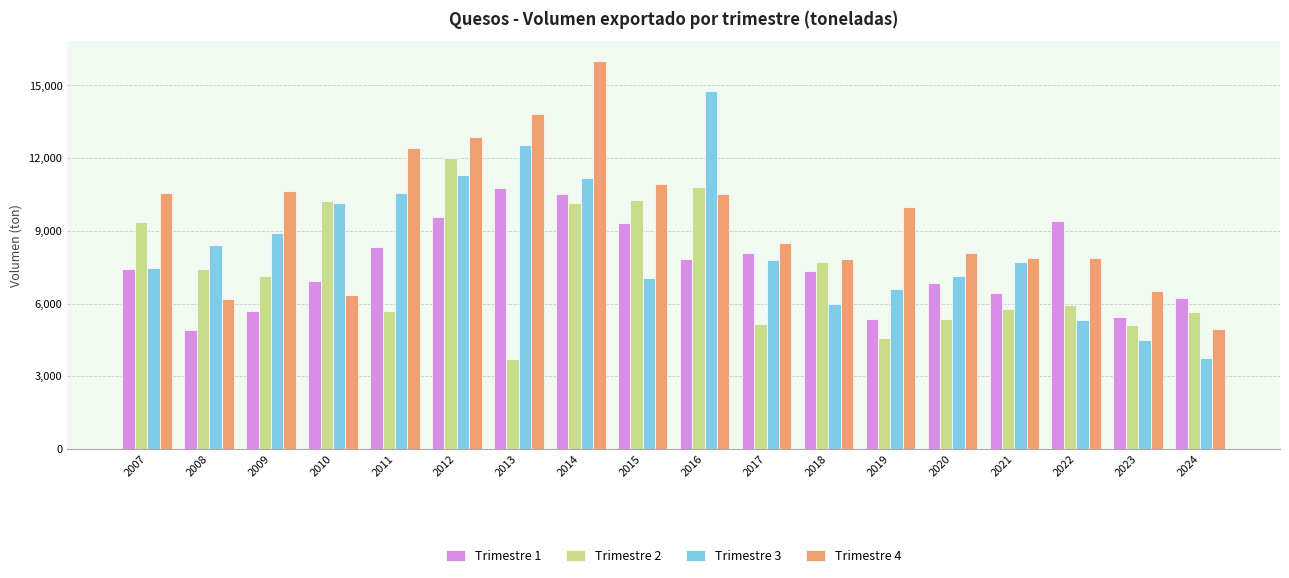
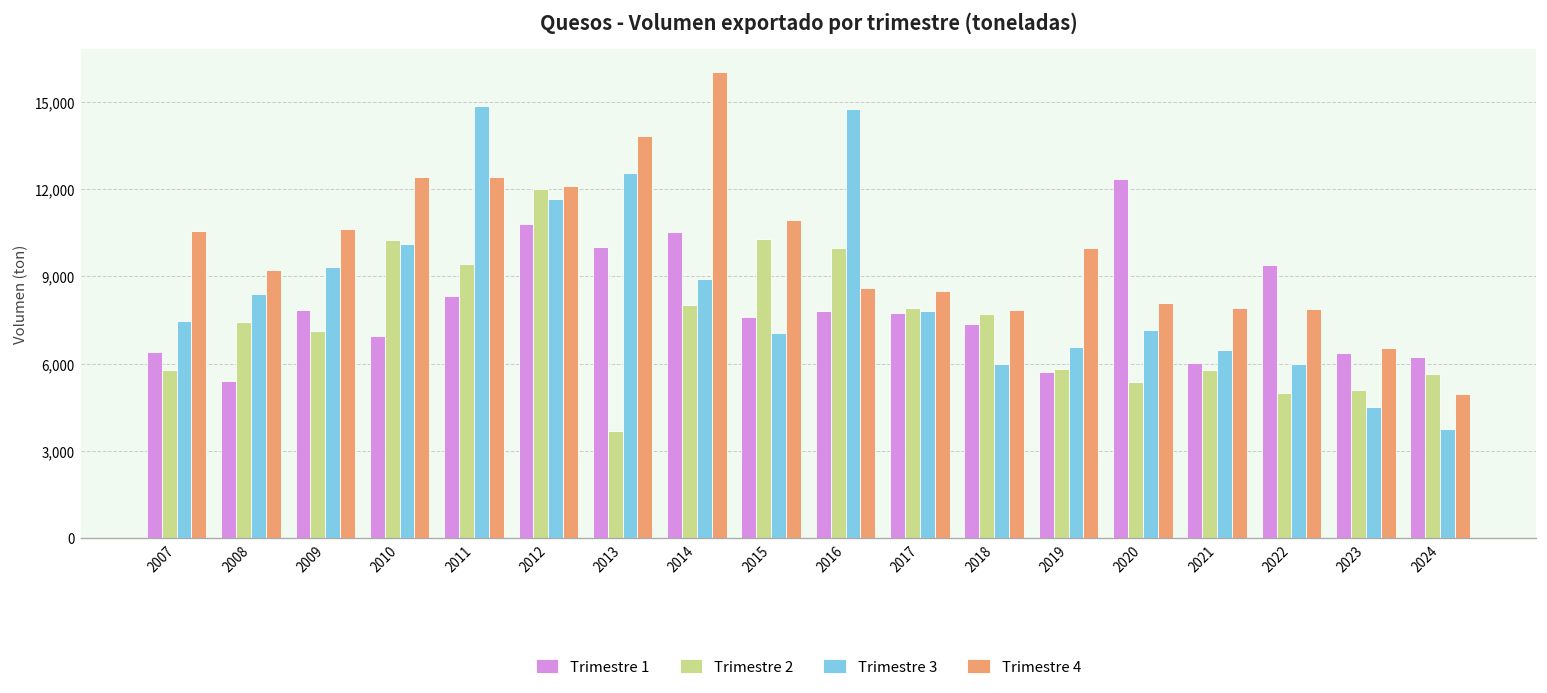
  {
    "Trimestre 1": {
-     "2007": "7,400",
-     "2008": "4,900",
-     "2009": "5,700",
+     "2007": "6,400",
+     "2008": "5,400",
+     "2009": "7,800",
      "2010": "6,900",
      "2011": "8,300",
-     "2012": "9,600",
-     "2013": "10,800",
+     "2012": "10,800",
+     "2013": "10,000",
      "2014": "10,500",
-     "2015": "9,300",
+     "2015": "7,600",
      "2016": "7,800",
-     "2017": "8,100",
+     "2017": "7,700",
      "2018": "7,400",
-     "2019": "5,300",
-     "2020": "6,800",
-     "2021": "6,400",
+     "2019": "5,700",
+     "2020": "12,300",
+     "2021": "6,000",
      "2022": "9,400",
-     "2023": "5,400",
+     "2023": "6,400",
      "2024": "6,200"
    },
    "Trimestre 2": {
-     "2007": "9,400",
+     "2007": "5,800",
      "2008": "7,400",
      "2009": "7,100",
      "2010": "10,200",
-     "2011": "5,700",
+     "2011": "9,400",
      "2012": "12,000",
      "2013": "3,700",
-     "2014": "10,100",
+     "2014": "8,000",
      "2015": "10,300",
-     "2016": "10,800",
-     "2017": "5,100",
+     "2016": "10,000",
+     "2017": "7,900",
      "2018": "7,700",
-     "2019": "4,600",
+     "2019": "5,800",
      "2020": "5,400",
      "2021": "5,800",
-     "2022": "5,900",
+     "2022": "5,000",
      "2023": "5,100",
      "2024": "5,700"
    },
    "Trimestre 3": {
      "2007": "7,500",
      "2008": "8,400",
-     "2009": "8,900",
+     "2009": "9,300",
      "2010": "10,100",
-     "2011": "10,600",
-     "2012": "11,300",
+     "2011": "14,900",
+     "2012": "11,700",
      "2013": "12,500",
-     "2014": "11,200",
+     "2014": "8,900",
      "2015": "7,100",
      "2016": "14,800",
      "2017": "7,800",
      "2018": "6,000",
      "2019": "6,600",
      "2020": "7,200",
-     "2021": "7,700",
-     "2022": "5,300",
+     "2021": "6,500",
+     "2022": "6,000",
      "2023": "4,500",
      "2024": "3,800"
    },
    "Trimestre 4": {
      "2007": "10,600",
-     "2008": "6,200",
+     "2008": "9,200",
      "2009": "10,600",
-     "2010": "6,400",
+     "2010": "12,400",
      "2011": "12,400",
-     "2012": "12,900",
+     "2012": "12,100",
      "2013": "13,800",
      "2014": "16,000",
      "2015": "10,900",
-     "2016": "10,500",
+     "2016": "8,600",
      "2017": "8,500",
      "2018": "7,800",
      "2019": "10,000",
      "2020": "8,100",
      "2021": "7,900",
      "2022": "7,900",
      "2023": "6,500",
      "2024": "5,000"
    }
  }
